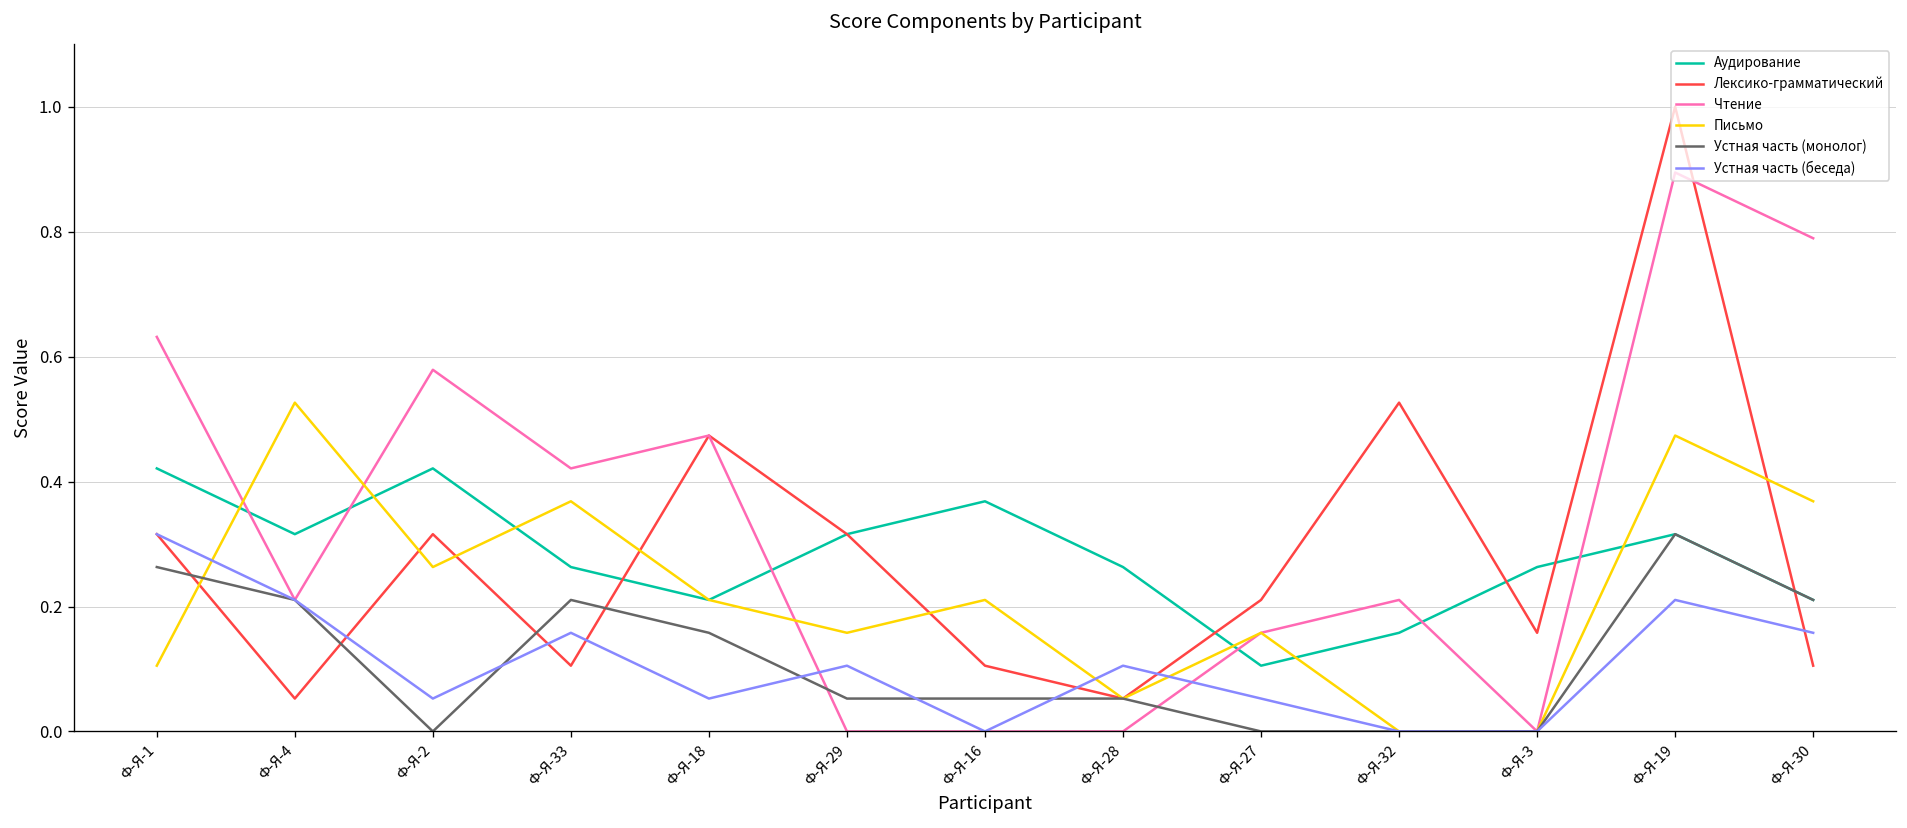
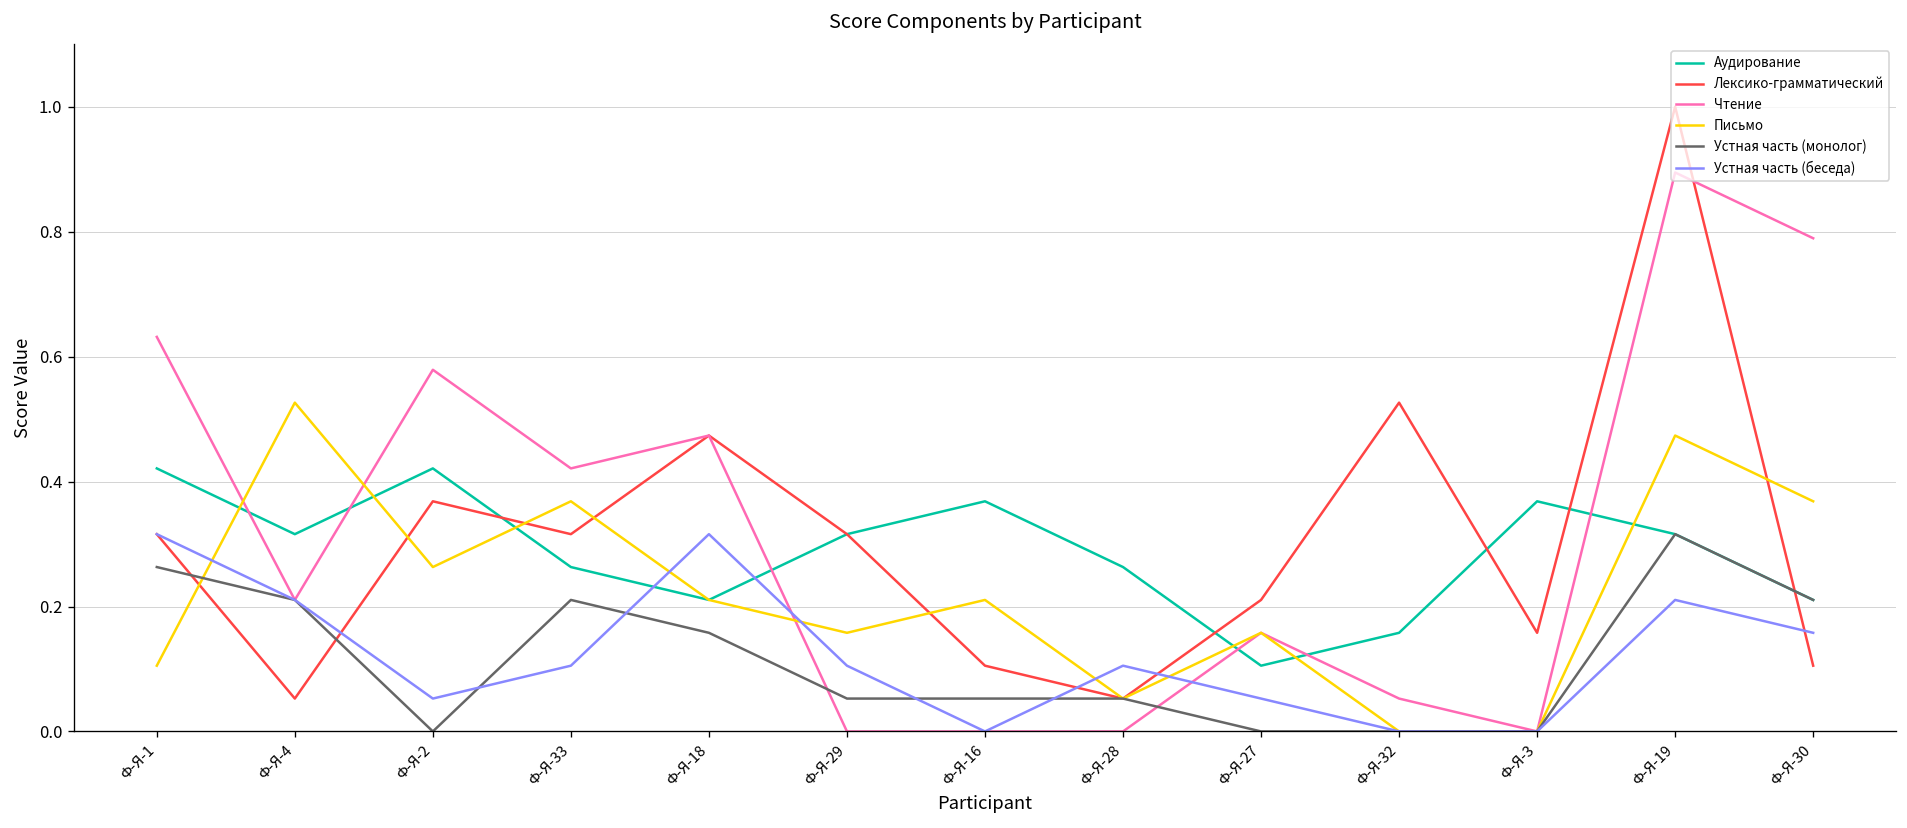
  {
    "Аудирование": {
      "Ф-Я-1": 0.42,
      "Ф-Я-4": 0.32,
      "Ф-Я-2": 0.42,
      "Ф-Я-33": 0.26,
      "Ф-Я-16": 0.37,
      "Ф-Я-28": 0.26,
      "Ф-Я-27": 0.11,
      "Ф-Я-32": 0.16,
-     "Ф-Я-3": 0.26
+     "Ф-Я-3": 0.37
    },
    "Лексико-грамматический": {
      "Ф-Я-4": 0.05,
-     "Ф-Я-2": 0.32,
-     "Ф-Я-33": 0.11,
+     "Ф-Я-2": 0.37,
+     "Ф-Я-33": 0.32,
      "Ф-Я-16": 0.11,
      "Ф-Я-27": 0.21,
      "Ф-Я-32": 0.53,
      "Ф-Я-3": 0.16,
      "Ф-Я-30": 0.11
    },
    "Чтение": {
      "Ф-Я-1": 0.63,
      "Ф-Я-2": 0.58,
      "Ф-Я-33": 0.42,
      "Ф-Я-29": 0.00,
      "Ф-Я-28": 0.00,
-     "Ф-Я-32": 0.21,
+     "Ф-Я-32": 0.05,
      "Ф-Я-19": 0.89,
      "Ф-Я-30": 0.79
    },
    "Письмо": {
      "Ф-Я-1": 0.11,
      "Ф-Я-4": 0.53,
      "Ф-Я-2": 0.26,
      "Ф-Я-33": 0.37,
      "Ф-Я-29": 0.16,
      "Ф-Я-16": 0.21,
      "Ф-Я-19": 0.47,
      "Ф-Я-30": 0.37
    },
    "Устная часть (монолог)": {
      "Ф-Я-1": 0.26,
      "Ф-Я-2": 0.00,
      "Ф-Я-33": 0.21,
      "Ф-Я-18": 0.16,
      "Ф-Я-29": 0.05,
      "Ф-Я-16": 0.05,
      "Ф-Я-27": 0.00
    },
    "Устная часть (беседа)": {
      "Ф-Я-2": 0.05,
-     "Ф-Я-33": 0.16,
-     "Ф-Я-18": 0.05,
+     "Ф-Я-33": 0.11,
+     "Ф-Я-18": 0.32,
      "Ф-Я-29": 0.11,
      "Ф-Я-28": 0.11,
      "Ф-Я-27": 0.05,
      "Ф-Я-19": 0.21,
      "Ф-Я-30": 0.16
    }
  }
